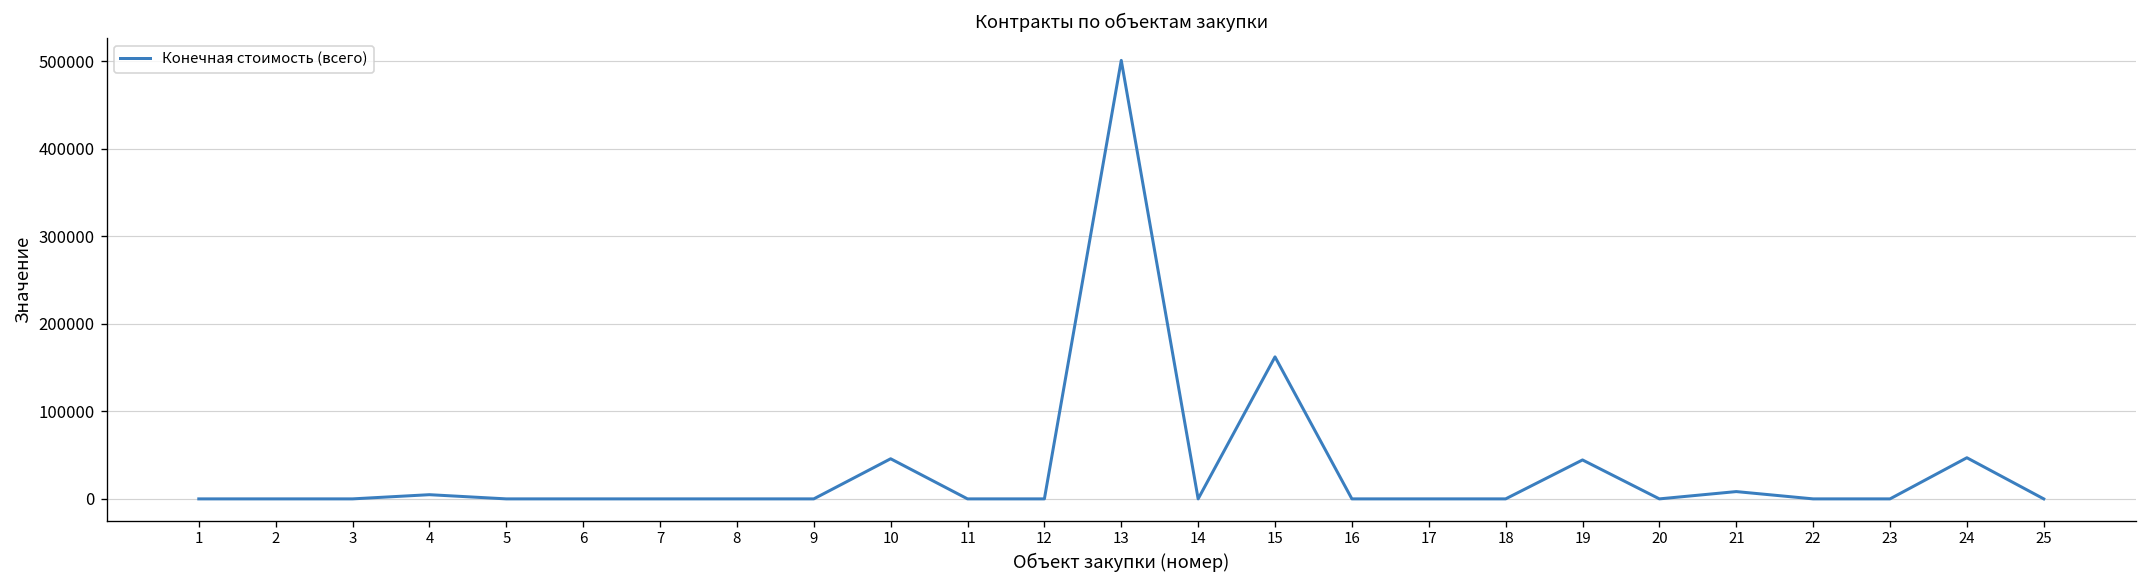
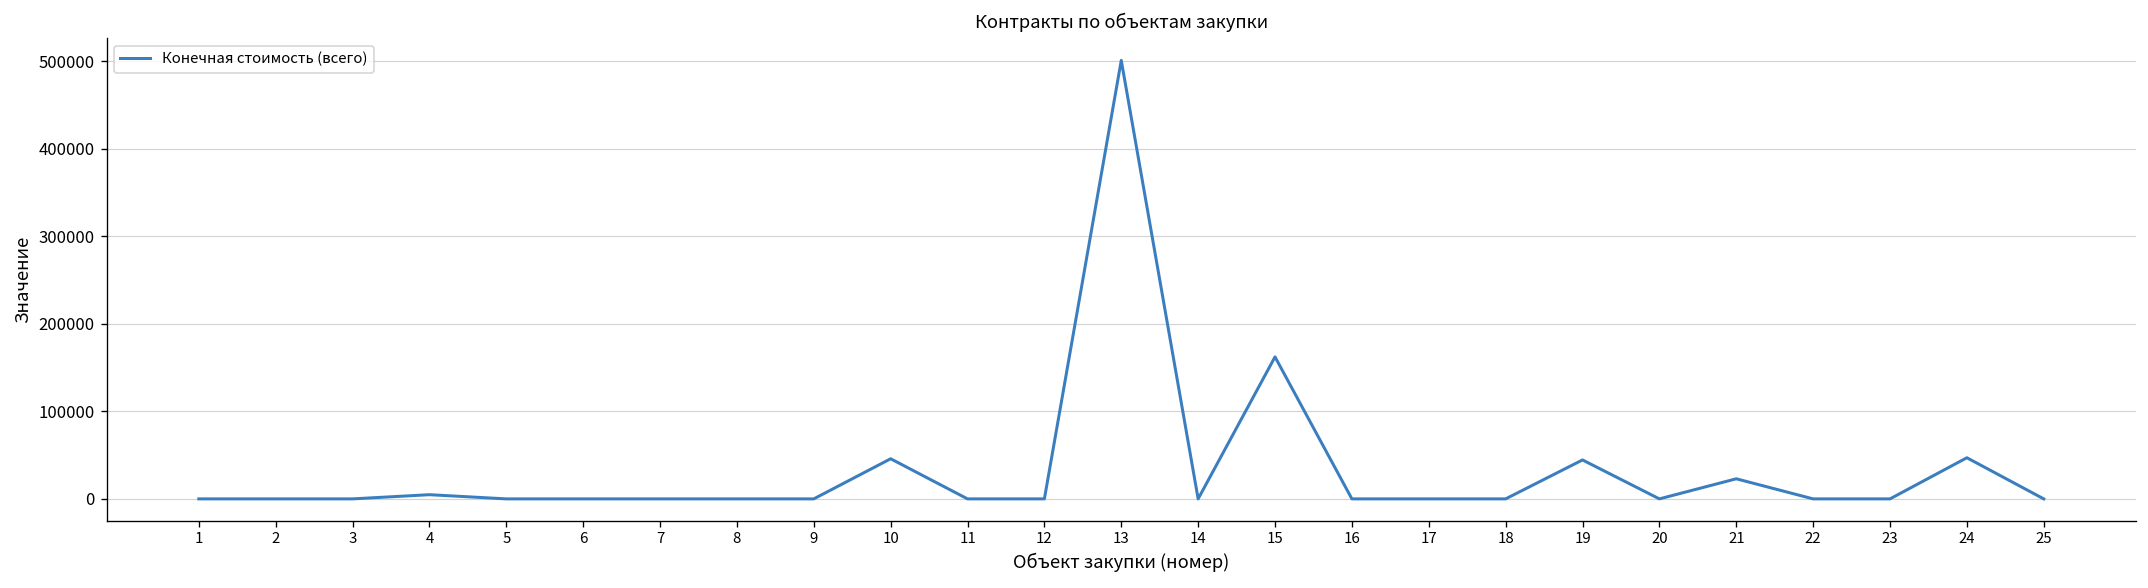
  {
    "1": 0,
    "2": 0,
    "3": 0,
    "4": 0,
    "5": 0,
    "6": 0,
    "7": 0,
    "8": 0,
    "9": 0,
    "10": 50000,
    "11": 0,
    "12": 0,
    "13": 500000,
    "14": 0,
    "15": 160000,
    "16": 0,
    "17": 0,
    "18": 0,
    "19": 40000,
    "20": 0,
-   "21": 10000,
+   "21": 20000,
    "22": 0,
    "23": 0,
    "24": 50000,
    "25": 0
  }
